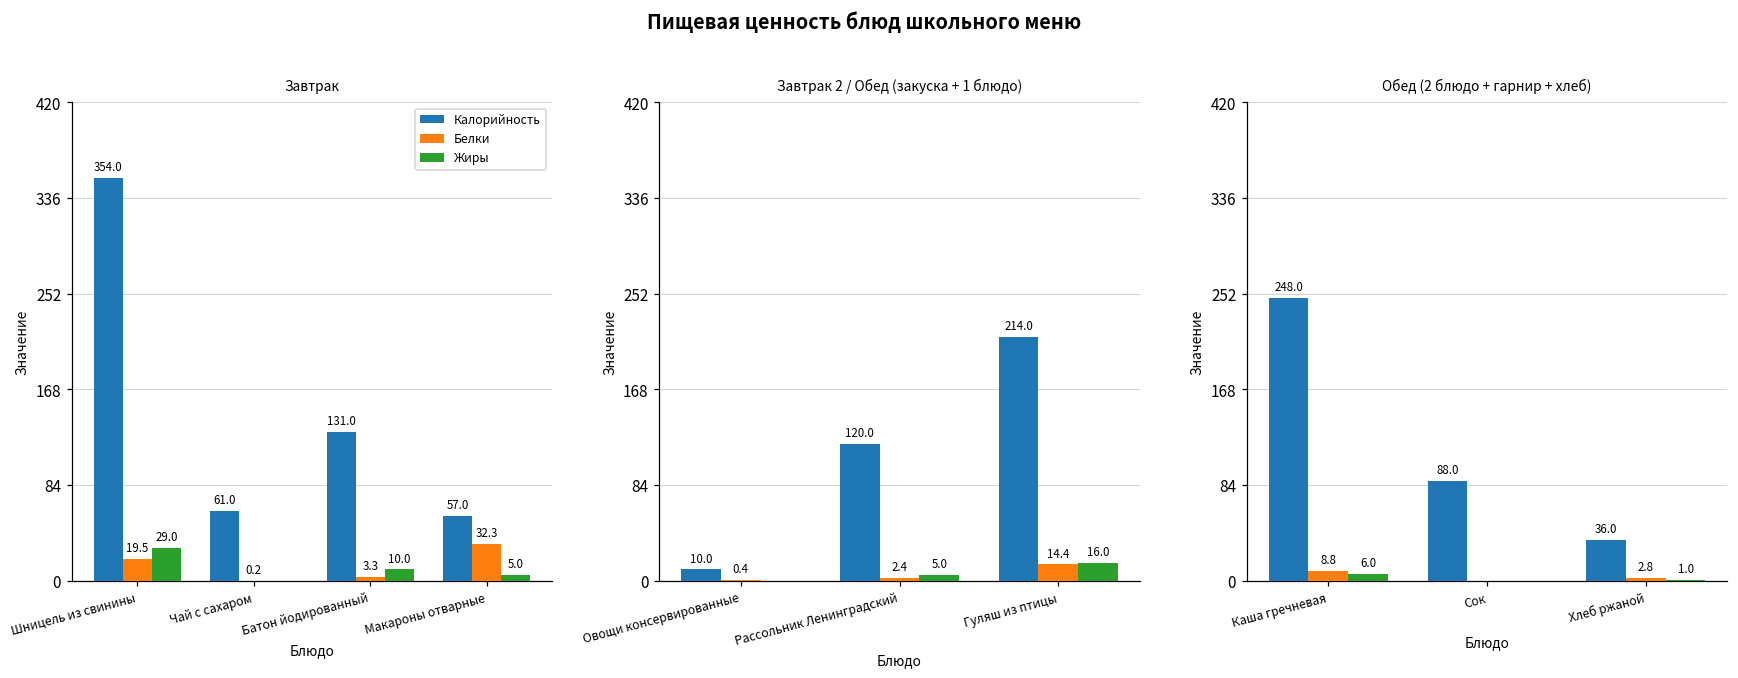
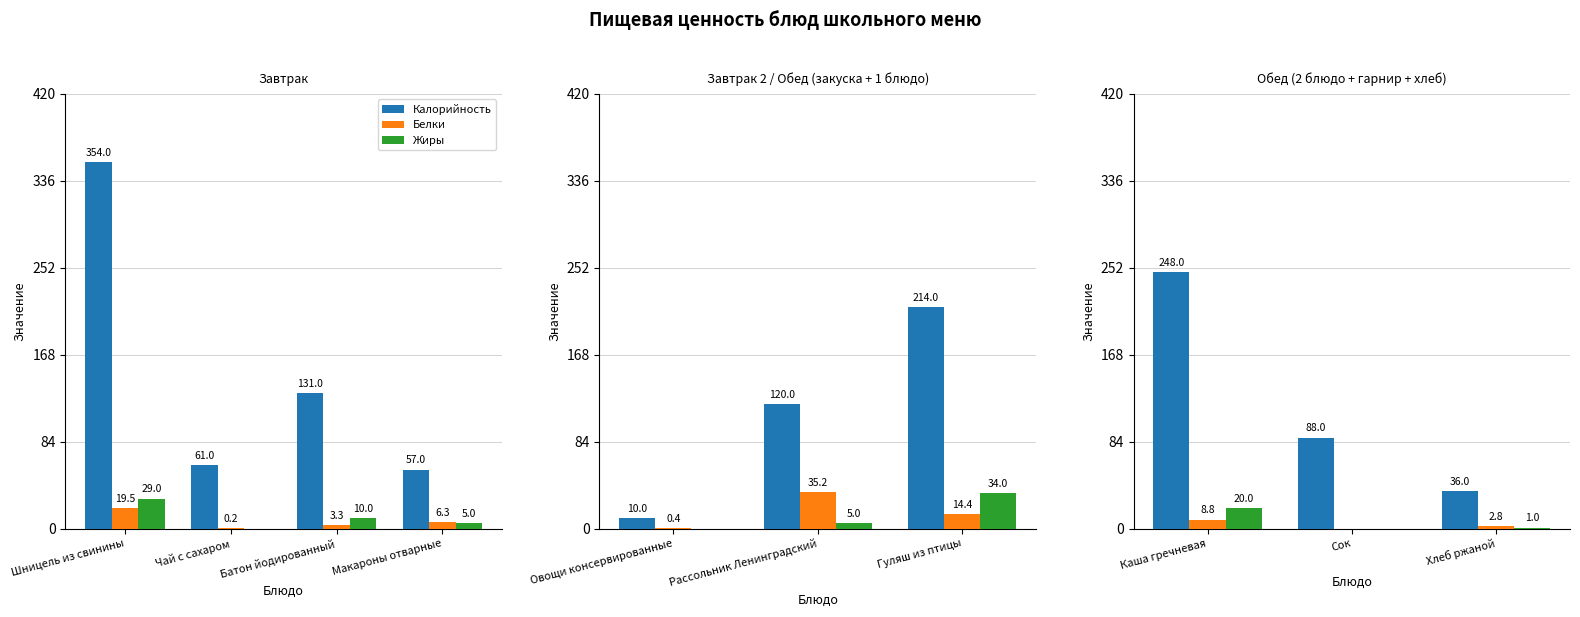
  {
    "Завтрак": {
      "Калорийность": {
        "Шницель из свинины": 354.0,
        "Чай с сахаром": 61.0,
        "Батон йодированный": 131.0,
        "Макароны отварные": 57.0
      },
      "Белки": {
        "Шницель из свинины": 19.5,
        "Чай с сахаром": 0.2,
        "Батон йодированный": 3.3,
-       "Макароны отварные": 32.3
+       "Макароны отварные": 6.3
      },
      "Жиры": {
        "Шницель из свинины": 29.0,
        "Батон йодированный": 10.0,
        "Макароны отварные": 5.0
      }
    },
    "Завтрак 2 / Обед (закуска + 1 блюдо)": {
      "Калорийность": {
        "Овощи консервированные": 10.0,
        "Рассольник Ленинградский": 120.0,
        "Гуляш из птицы": 214.0
      },
      "Белки": {
        "Овощи консервированные": 0.4,
-       "Рассольник Ленинградский": 2.4,
+       "Рассольник Ленинградский": 35.2,
        "Гуляш из птицы": 14.4
      },
      "Жиры": {
        "Рассольник Ленинградский": 5.0,
-       "Гуляш из птицы": 16.0
+       "Гуляш из птицы": 34.0
      }
    },
    "Обед (2 блюдо + гарнир + хлеб)": {
      "Калорийность": {
        "Каша гречневая": 248.0,
        "Сок": 88.0,
        "Хлеб ржаной": 36.0
      },
      "Белки": {
        "Каша гречневая": 8.8,
        "Хлеб ржаной": 2.8
      },
      "Жиры": {
-       "Каша гречневая": 6.0,
+       "Каша гречневая": 20.0,
        "Хлеб ржаной": 1.0
      }
    }
  }
